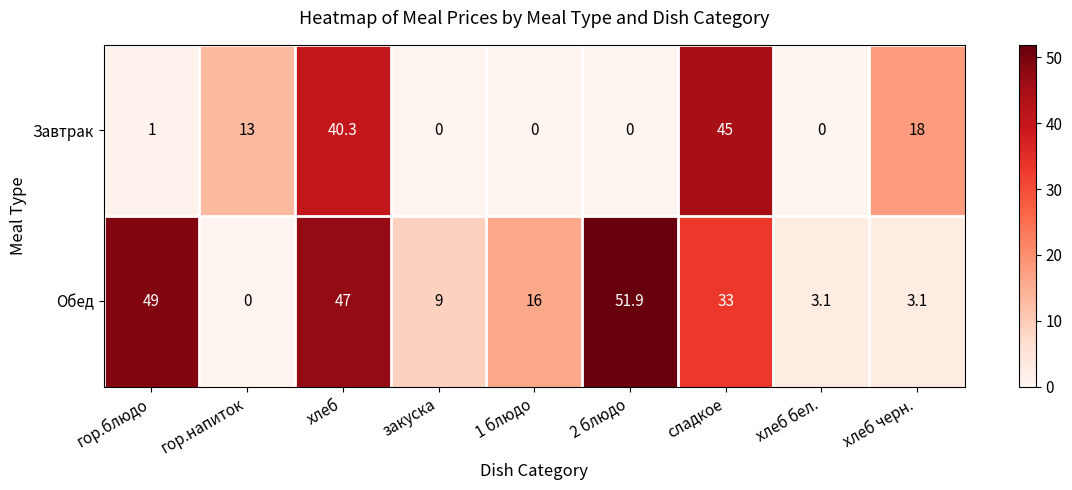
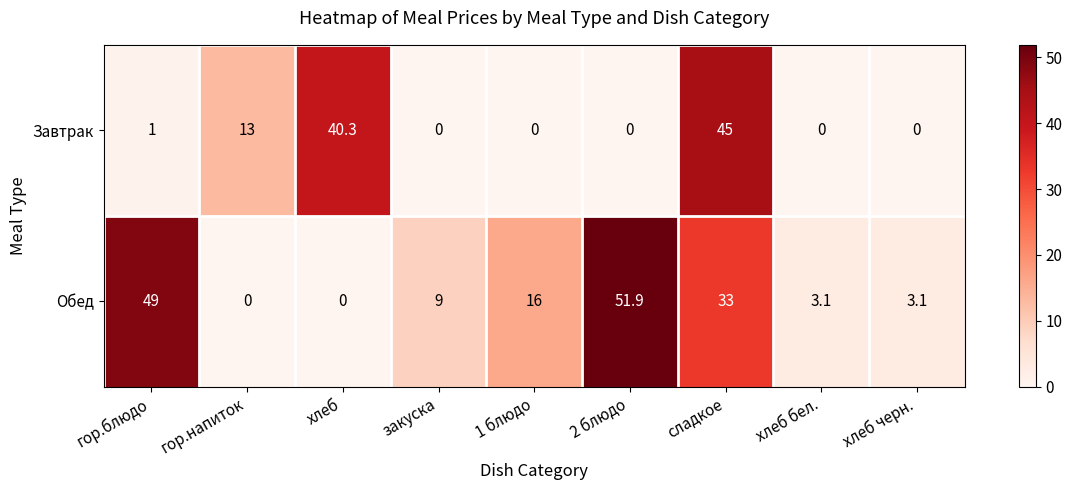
  {
    "Завтрак": {
      "гор.блюдо": 1,
      "гор.напиток": 13,
      "хлеб": 40.3,
      "закуска": 0,
      "1 блюдо": 0,
      "2 блюдо": 0,
      "сладкое": 45,
      "хлеб бел.": 0,
-     "хлеб черн.": 18
+     "хлеб черн.": 0
    },
    "Обед": {
      "гор.блюдо": 49,
      "гор.напиток": 0,
-     "хлеб": 47,
+     "хлеб": 0,
      "закуска": 9,
      "1 блюдо": 16,
      "2 блюдо": 51.9,
      "сладкое": 33,
      "хлеб бел.": 3.1,
      "хлеб черн.": 3.1
    }
  }
